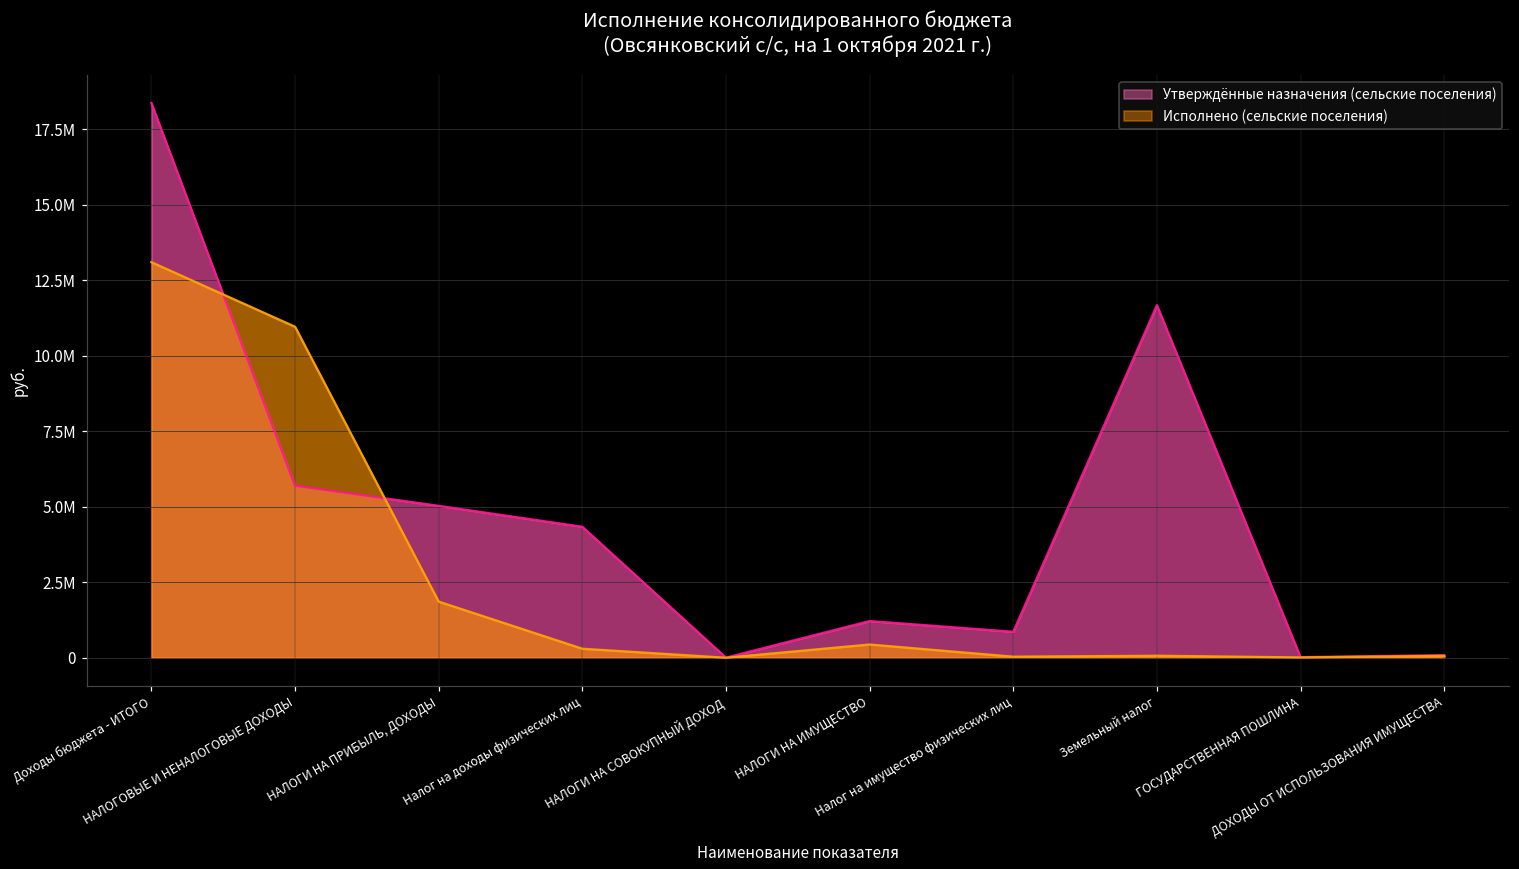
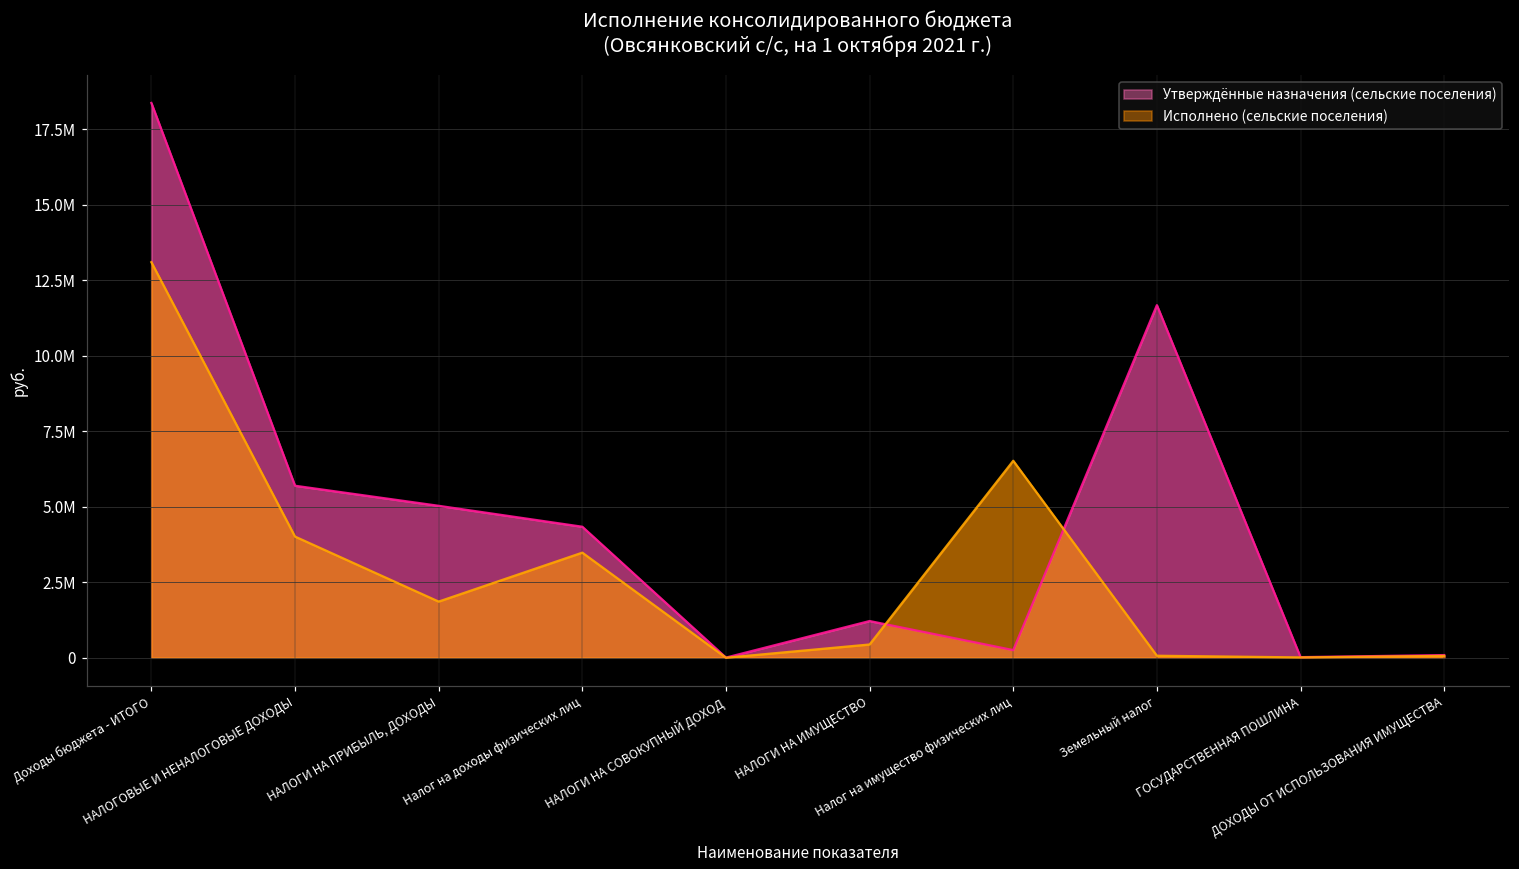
  {
    "Утверждённые назначения (сельские поселения)": {
      "Доходы бюджета - ИТОГО": 18400000,
      "НАЛОГОВЫЕ И НЕНАЛОГОВЫЕ ДОХОДЫ": 5700000,
      "НАЛОГИ НА ПРИБЫЛЬ, ДОХОДЫ": 5000000,
      "Налог на доходы физических лиц": 4300000,
      "НАЛОГИ НА ИМУЩЕСТВО": 1200000,
-     "Налог на имущество физических лиц": 900000,
+     "Налог на имущество физических лиц": 300000,
      "Земельный налог": 11700000
    },
    "Исполнено (сельские поселения)": {
      "Доходы бюджета - ИТОГО": 13100000,
-     "НАЛОГОВЫЕ И НЕНАЛОГОВЫЕ ДОХОДЫ": 11000000,
+     "НАЛОГОВЫЕ И НЕНАЛОГОВЫЕ ДОХОДЫ": 4000000,
      "НАЛОГИ НА ПРИБЫЛЬ, ДОХОДЫ": 1900000,
-     "Налог на доходы физических лиц": 300000,
+     "Налог на доходы физических лиц": 3500000,
      "НАЛОГИ НА ИМУЩЕСТВО": 400000,
-     "Налог на имущество физических лиц": 0,
+     "Налог на имущество физических лиц": 6500000,
      "Земельный налог": 100000
    }
  }
